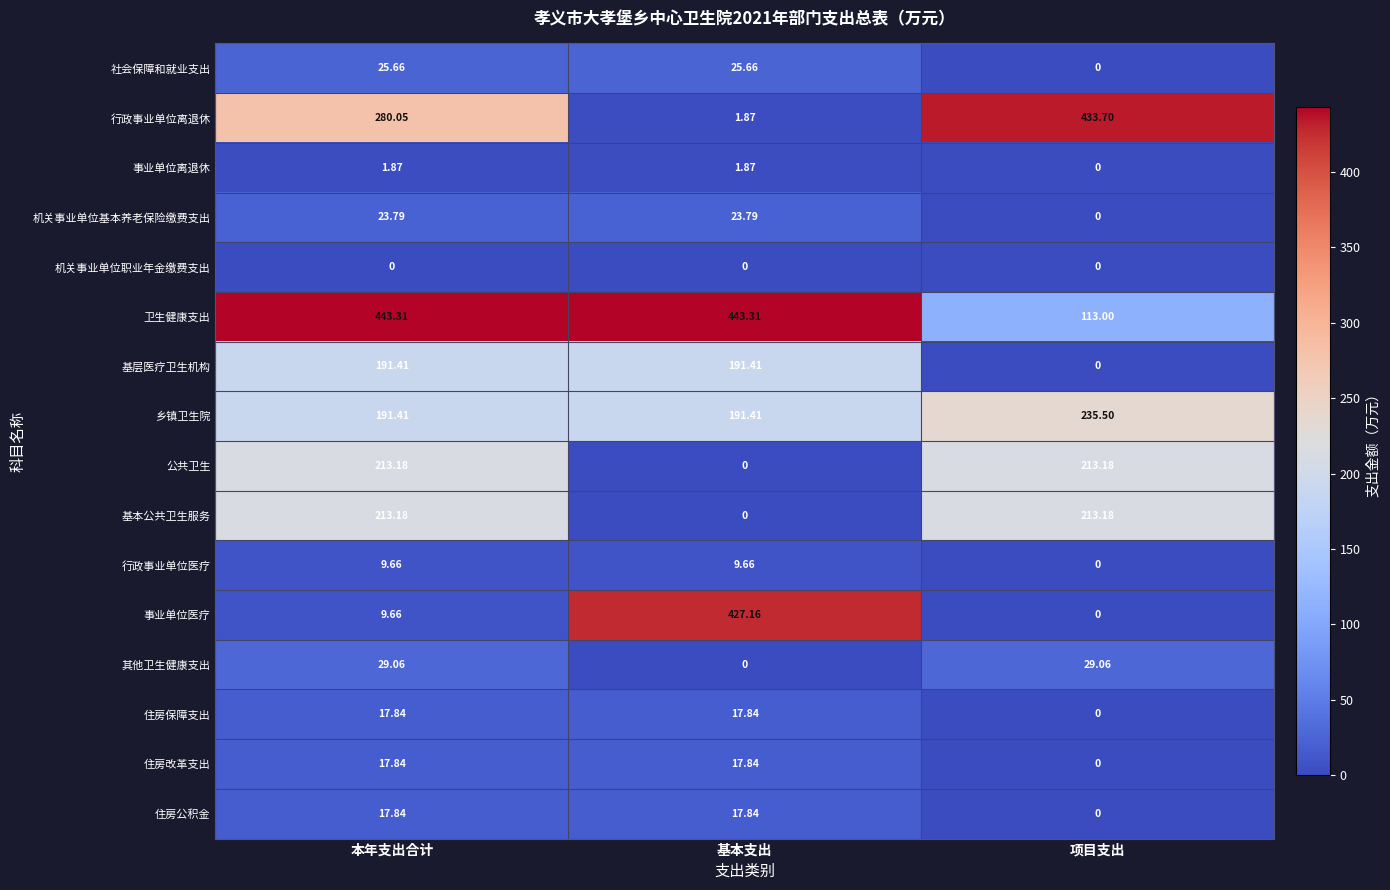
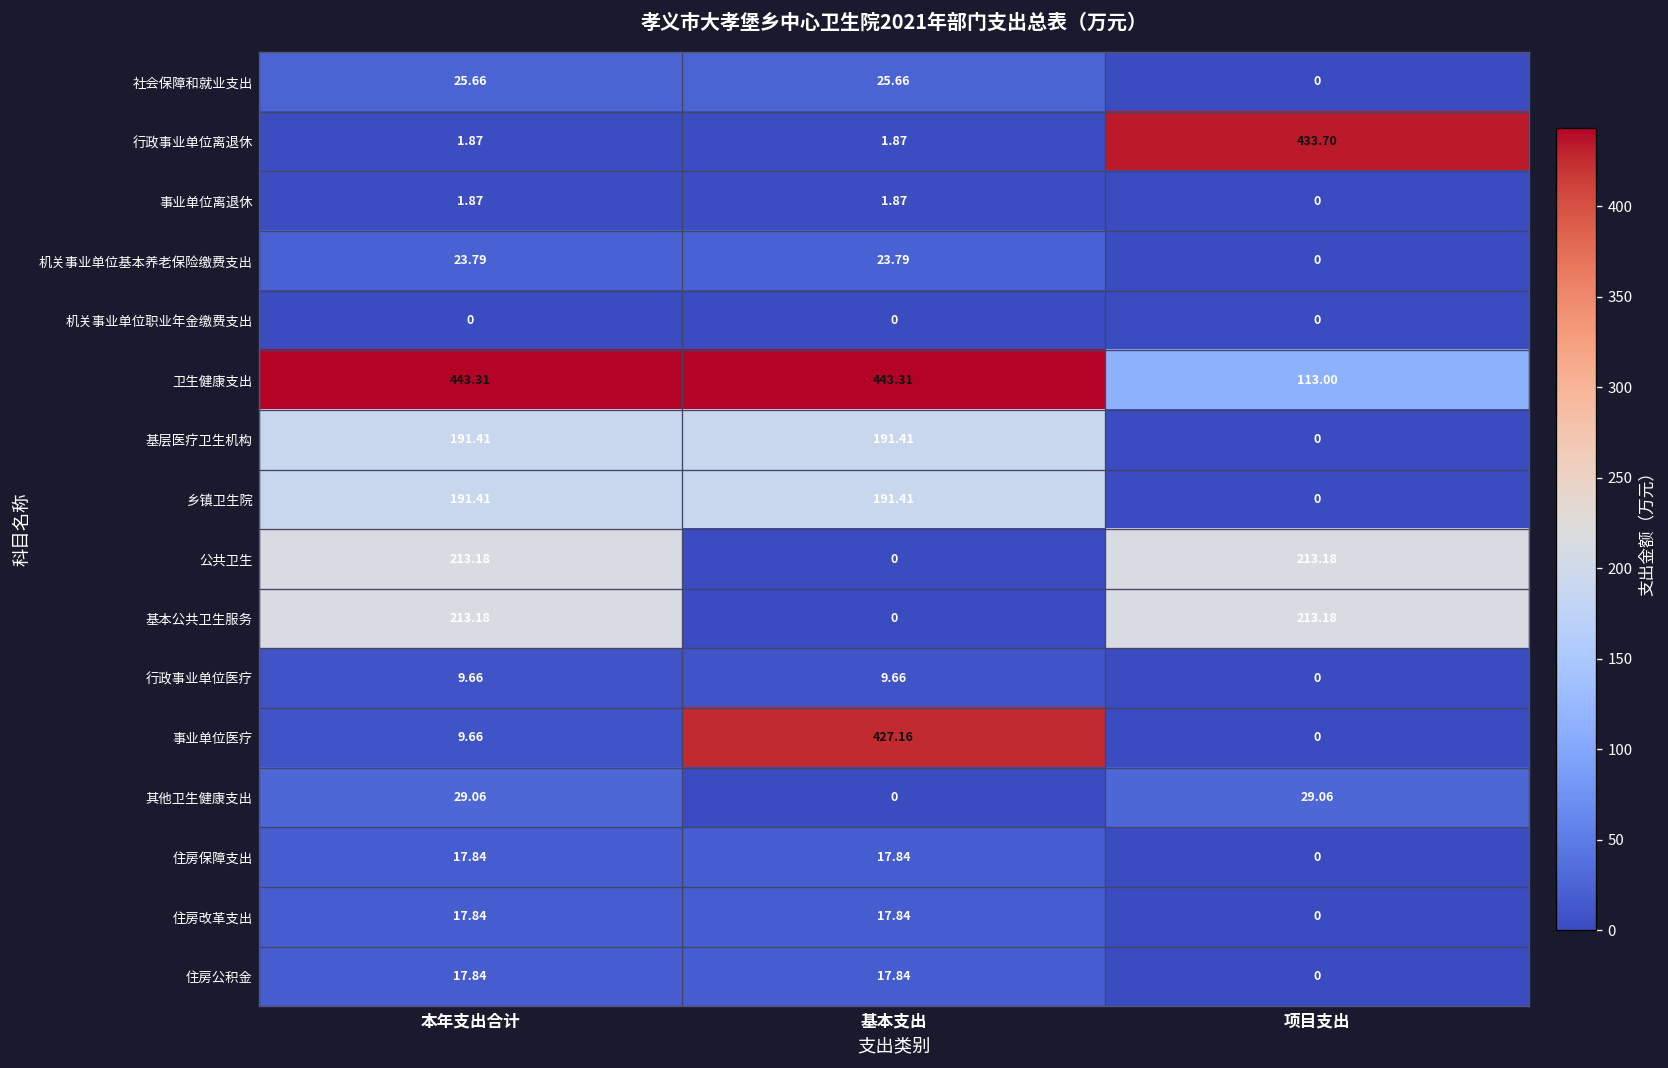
  {
    "社会保障和就业支出": {
      "本年支出合计": 25.66,
      "基本支出": 25.66,
      "项目支出": 0
    },
    "行政事业单位离退休": {
-     "本年支出合计": 280.05,
+     "本年支出合计": 1.87,
      "基本支出": 1.87,
      "项目支出": 433.70
    },
    "事业单位离退休": {
      "本年支出合计": 1.87,
      "基本支出": 1.87,
      "项目支出": 0
    },
    "机关事业单位基本养老保险缴费支出": {
      "本年支出合计": 23.79,
      "基本支出": 23.79,
      "项目支出": 0
    },
    "机关事业单位职业年金缴费支出": {
      "本年支出合计": 0,
      "基本支出": 0,
      "项目支出": 0
    },
    "卫生健康支出": {
      "本年支出合计": 443.31,
      "基本支出": 443.31,
      "项目支出": 113.00
    },
    "基层医疗卫生机构": {
      "本年支出合计": 191.41,
      "基本支出": 191.41,
      "项目支出": 0
    },
    "乡镇卫生院": {
      "本年支出合计": 191.41,
      "基本支出": 191.41,
-     "项目支出": 235.50
+     "项目支出": 0
    },
    "公共卫生": {
      "基本支出": 0
    },
    "基本公共卫生服务": {
      "基本支出": 0
    },
    "行政事业单位医疗": {
      "本年支出合计": 9.66,
      "基本支出": 9.66,
      "项目支出": 0
    },
    "事业单位医疗": {
      "本年支出合计": 9.66,
      "基本支出": 427.16,
      "项目支出": 0
    },
    "其他卫生健康支出": {
      "本年支出合计": 29.06,
      "基本支出": 0,
      "项目支出": 29.06
    },
    "住房保障支出": {
      "本年支出合计": 17.84,
      "基本支出": 17.84,
      "项目支出": 0
    },
    "住房改革支出": {
      "本年支出合计": 17.84,
      "基本支出": 17.84,
      "项目支出": 0
    },
    "住房公积金": {
      "本年支出合计": 17.84,
      "基本支出": 17.84,
      "项目支出": 0
    }
  }
